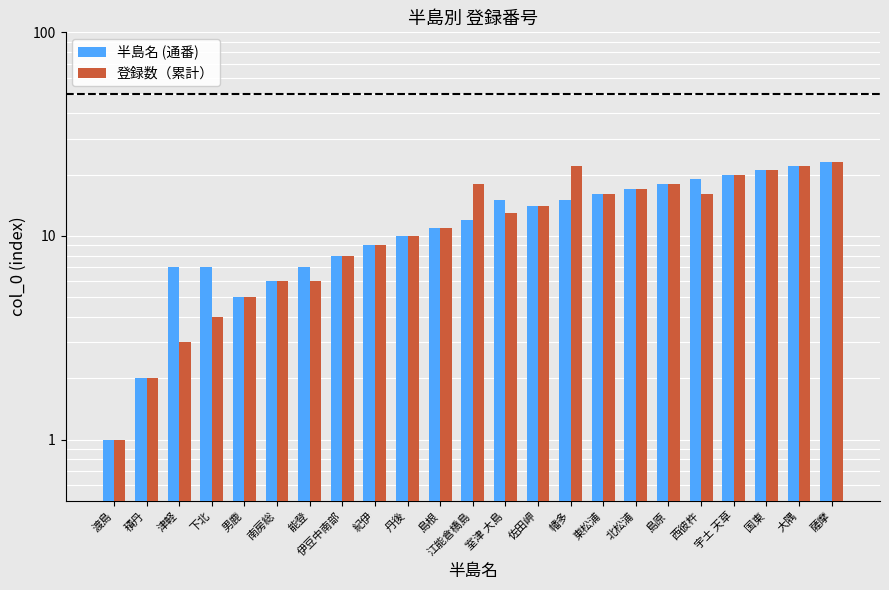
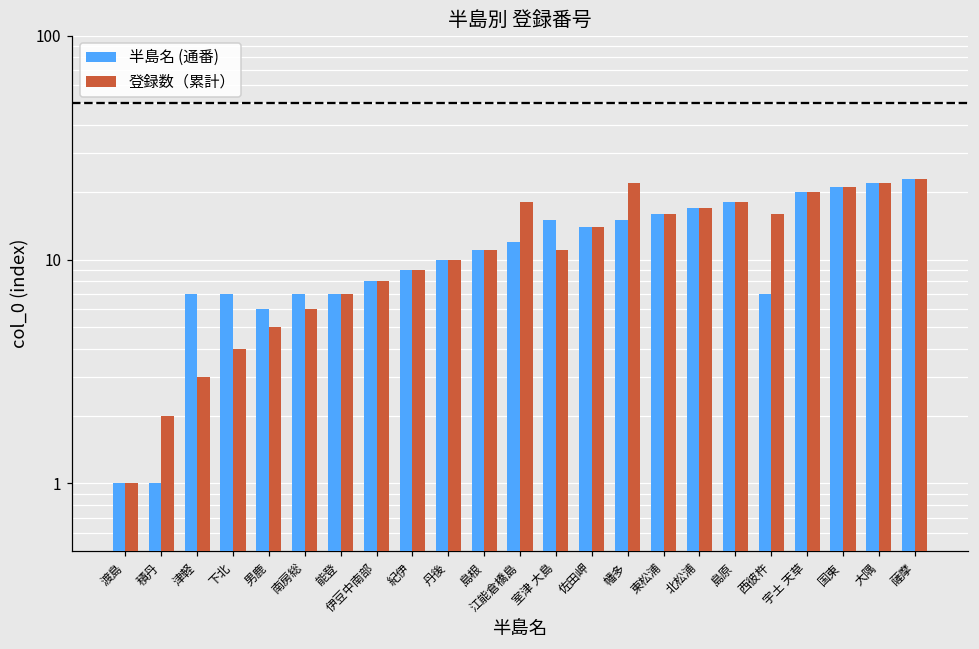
  {
    "半島名 (通番)": {
      "渡島": 1,
-     "積丹": 2,
+     "積丹": 1,
      "津軽": 7,
      "下北": 7,
-     "男鹿": 5,
-     "南房総": 6,
+     "男鹿": 6,
+     "南房総": 7,
      "能登": 7,
      "伊豆中南部": 8,
      "紀伊": 9,
      "丹後": 10,
      "島根": 11,
      "江能倉橋島": 12,
      "室津 大島": 15,
      "佐田岬": 14,
      "幡多": 15,
      "東松浦": 16,
      "北松浦": 17,
      "島原": 18,
-     "西彼杵": 19,
+     "西彼杵": 7,
      "宇土 天草": 20,
      "国東": 21,
      "大隅": 22,
      "薩摩": 23
    },
    "登録数（累計）": {
      "渡島": 1,
      "積丹": 2,
      "津軽": 3,
      "下北": 4,
      "男鹿": 5,
      "南房総": 6,
-     "能登": 6,
+     "能登": 7,
      "伊豆中南部": 8,
      "紀伊": 9,
      "丹後": 10,
      "島根": 11,
      "江能倉橋島": 18,
-     "室津 大島": 13,
+     "室津 大島": 11,
      "佐田岬": 14,
      "幡多": 22,
      "東松浦": 16,
      "北松浦": 17,
      "島原": 18,
      "西彼杵": 16,
      "宇土 天草": 20,
      "国東": 21,
      "大隅": 22,
      "薩摩": 23
    }
  }
